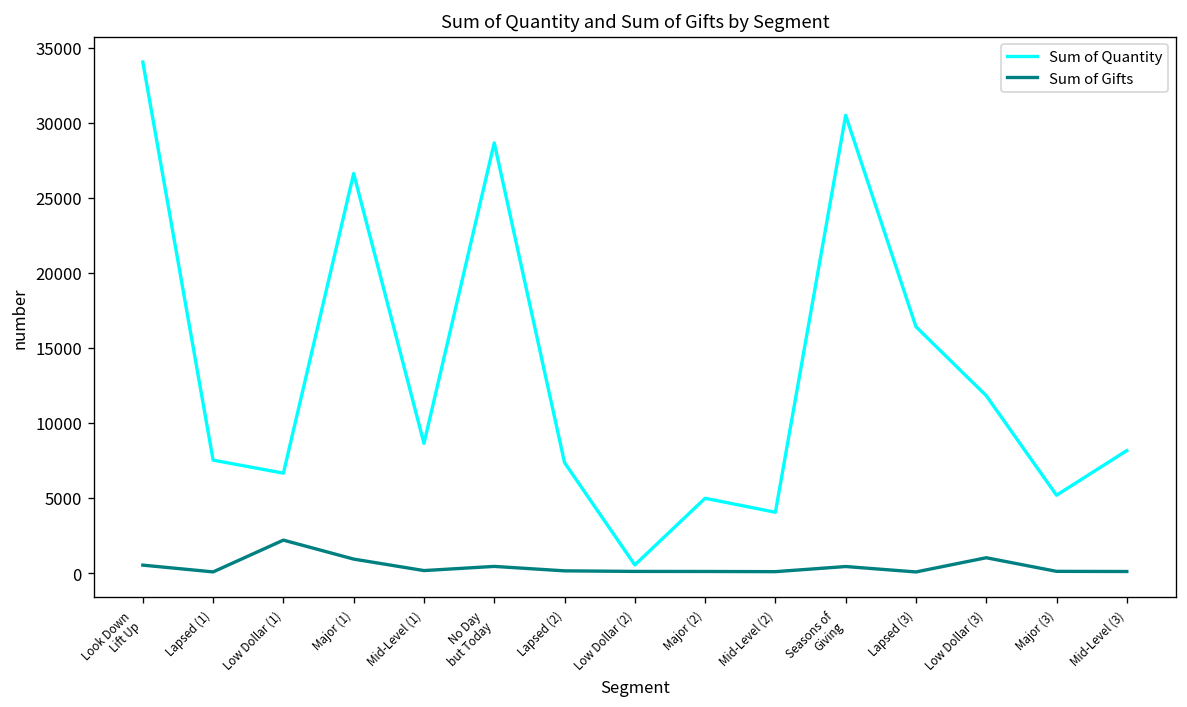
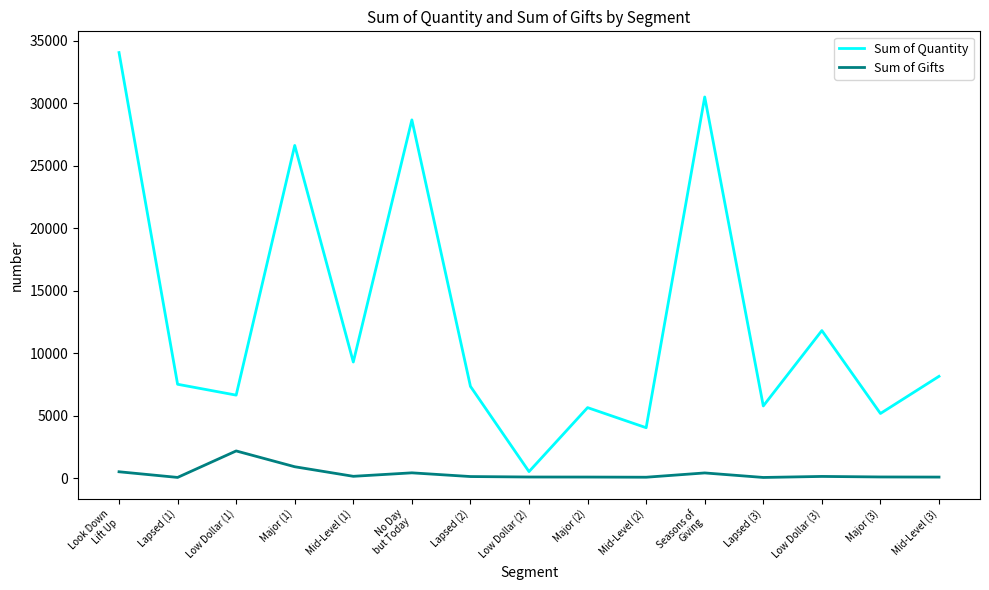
  {
    "Sum of Quantity": {
      "Look Down Lift Up": 34000,
      "Lapsed (1)": 7500,
      "Low Dollar (1)": 6700,
      "Major (1)": 26600,
-     "Mid-Level (1)": 8600,
+     "Mid-Level (1)": 9300,
      "No Day but Today": 28700,
      "Lapsed (2)": 7400,
      "Low Dollar (2)": 500,
-     "Major (2)": 5000,
+     "Major (2)": 5700,
      "Mid-Level (2)": 4000,
      "Seasons of Giving": 30500,
-     "Lapsed (3)": 16400,
+     "Lapsed (3)": 5800,
      "Low Dollar (3)": 11800,
      "Major (3)": 5200,
      "Mid-Level (3)": 8200
    },
    "Sum of Gifts": {
      "Look Down Lift Up": 500,
      "Lapsed (1)": 100,
      "Low Dollar (1)": 2200,
      "Major (1)": 900,
      "Mid-Level (1)": 200,
      "No Day but Today": 400,
      "Lapsed (2)": 100,
      "Low Dollar (2)": 100,
      "Major (2)": 100,
      "Mid-Level (2)": 100,
      "Seasons of Giving": 400,
      "Lapsed (3)": 100,
-     "Low Dollar (3)": 1000,
+     "Low Dollar (3)": 200,
      "Major (3)": 100,
      "Mid-Level (3)": 100
    }
  }
